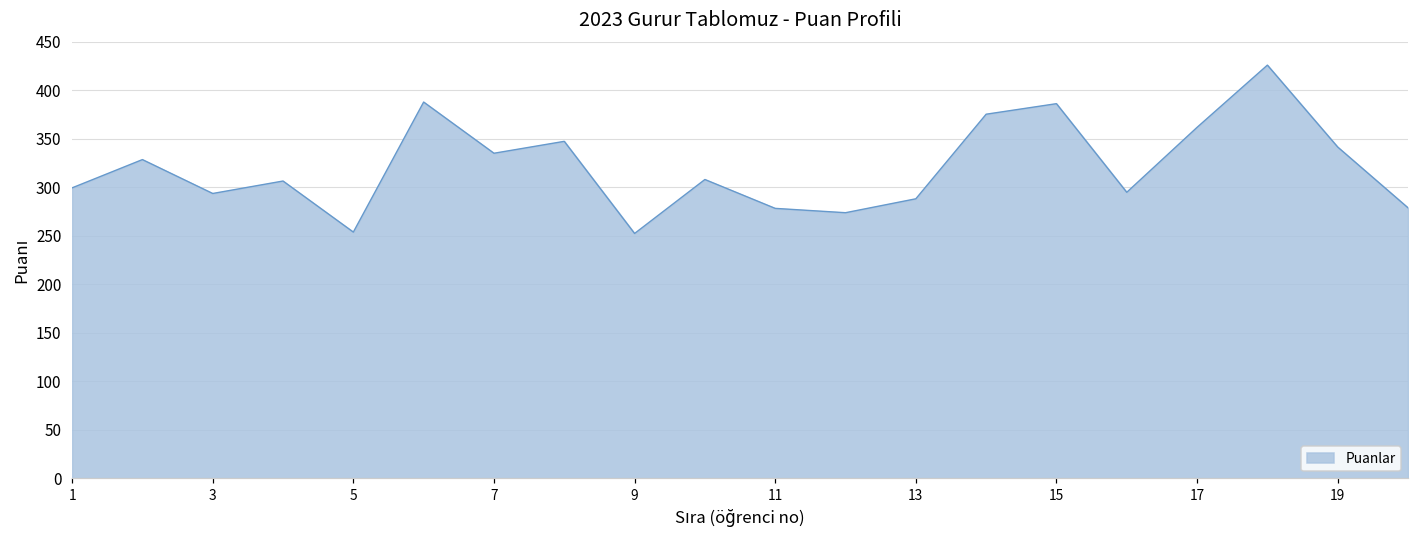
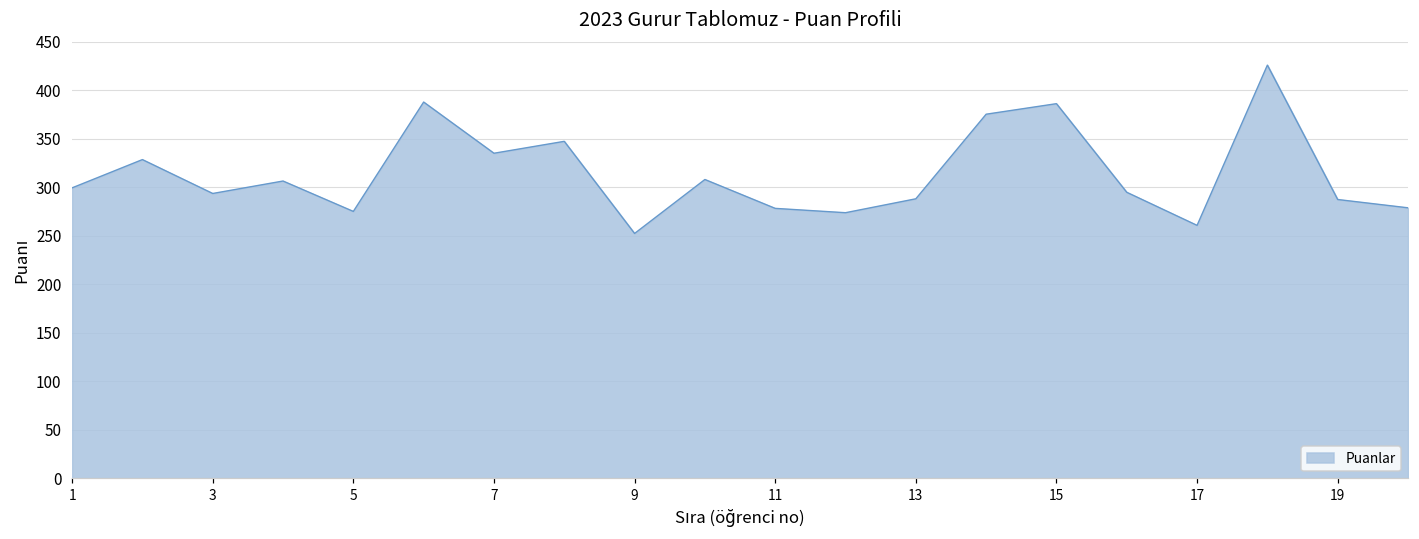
  {
    "1": 300,
    "3": 290,
-   "5": 250,
+   "5": 280,
    "7": 330,
    "9": 250,
    "11": 280,
    "13": 290,
    "15": 390,
-   "17": 360,
-   "19": 340
+   "17": 260,
+   "19": 290
  }
